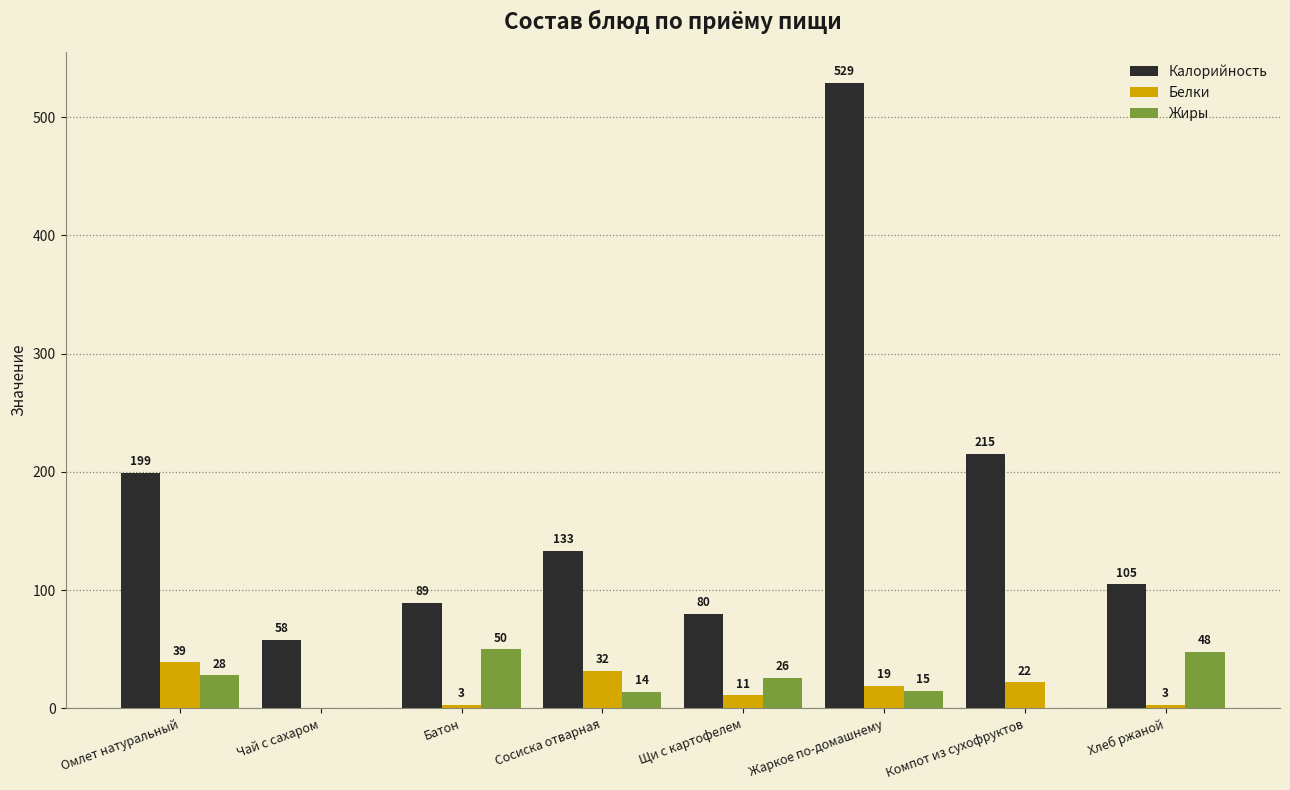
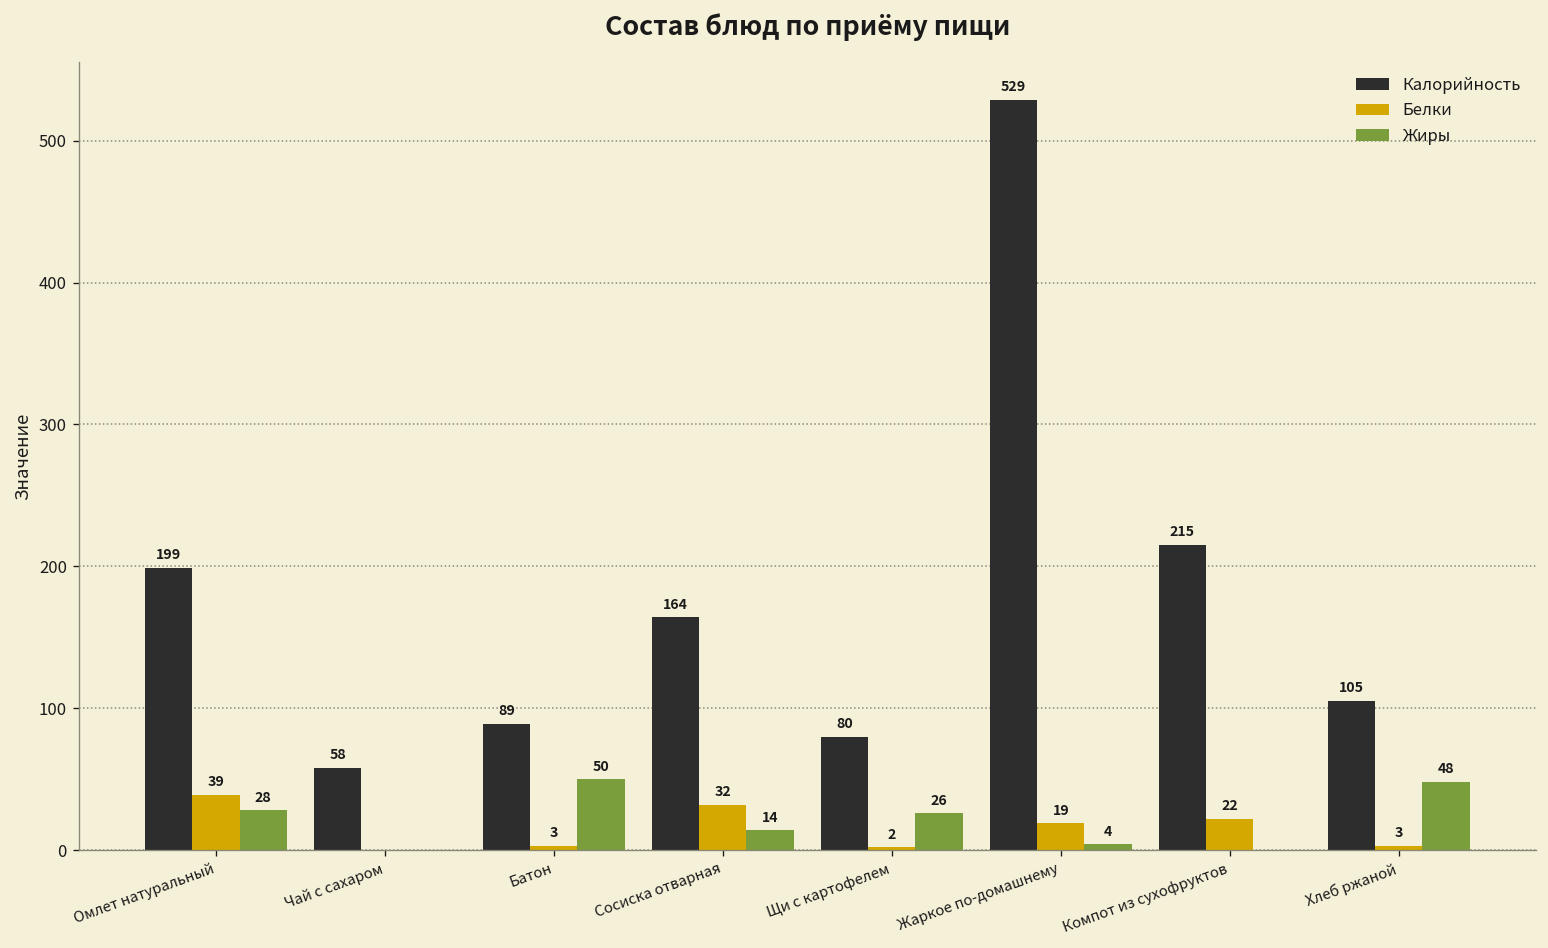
  {
    "Калорийность": {
      "Омлет натуральный": 199,
      "Чай с сахаром": 58,
      "Батон": 89,
-     "Сосиска отварная": 133,
+     "Сосиска отварная": 164,
      "Щи с картофелем": 80,
      "Жаркое по-домашнему": 529,
      "Компот из сухофруктов": 215,
      "Хлеб ржаной": 105
    },
    "Белки": {
      "Омлет натуральный": 39,
      "Батон": 3,
      "Сосиска отварная": 32,
-     "Щи с картофелем": 11,
+     "Щи с картофелем": 2,
      "Жаркое по-домашнему": 19,
      "Компот из сухофруктов": 22,
      "Хлеб ржаной": 3
    },
    "Жиры": {
      "Омлет натуральный": 28,
      "Батон": 50,
      "Сосиска отварная": 14,
      "Щи с картофелем": 26,
-     "Жаркое по-домашнему": 15,
+     "Жаркое по-домашнему": 4,
      "Хлеб ржаной": 48
    }
  }
